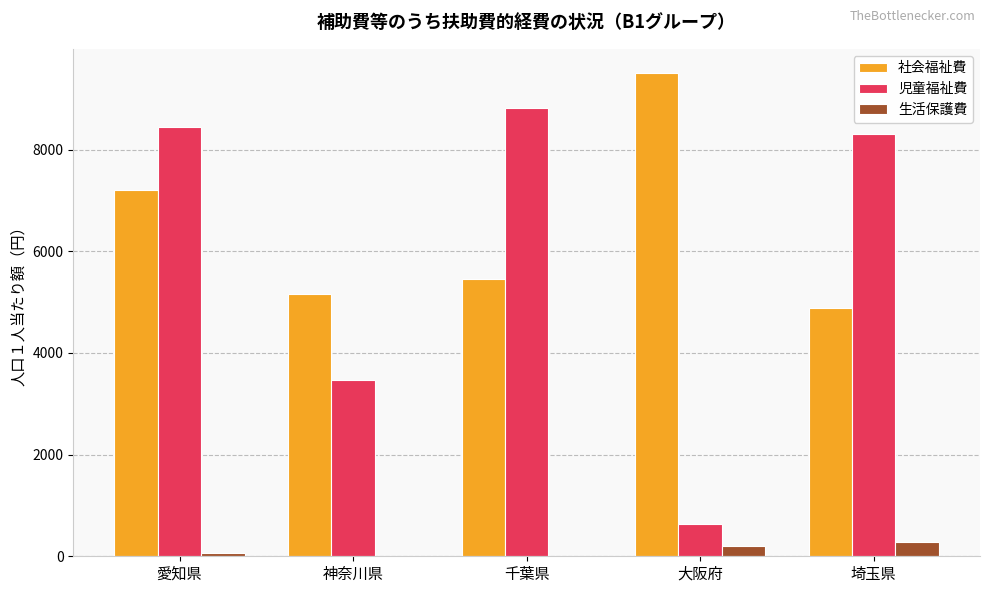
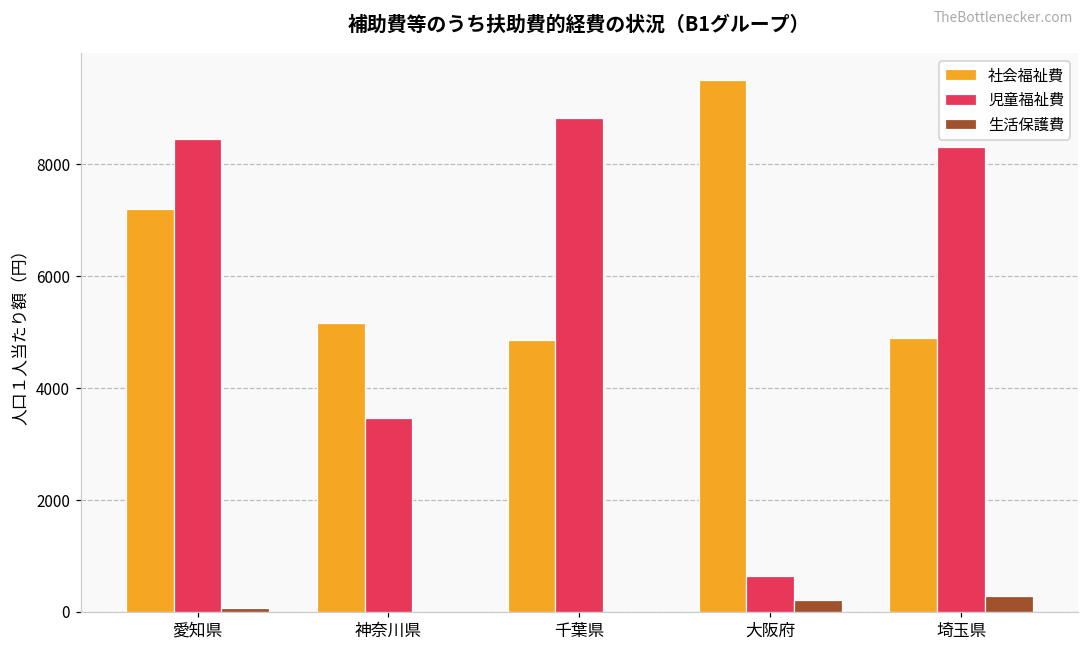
  {
    "社会福祉費": {
      "愛知県": 7200,
      "神奈川県": 5200,
-     "千葉県": 5500,
+     "千葉県": 4900,
      "大阪府": 9500,
      "埼玉県": 4900
    },
    "児童福祉費": {
      "愛知県": 8500,
      "神奈川県": 3500,
      "千葉県": 8800,
      "大阪府": 600,
      "埼玉県": 8300
    },
    "生活保護費": {
      "愛知県": 100,
      "神奈川県": 0,
      "千葉県": 0,
      "大阪府": 200,
      "埼玉県": 300
    }
  }
